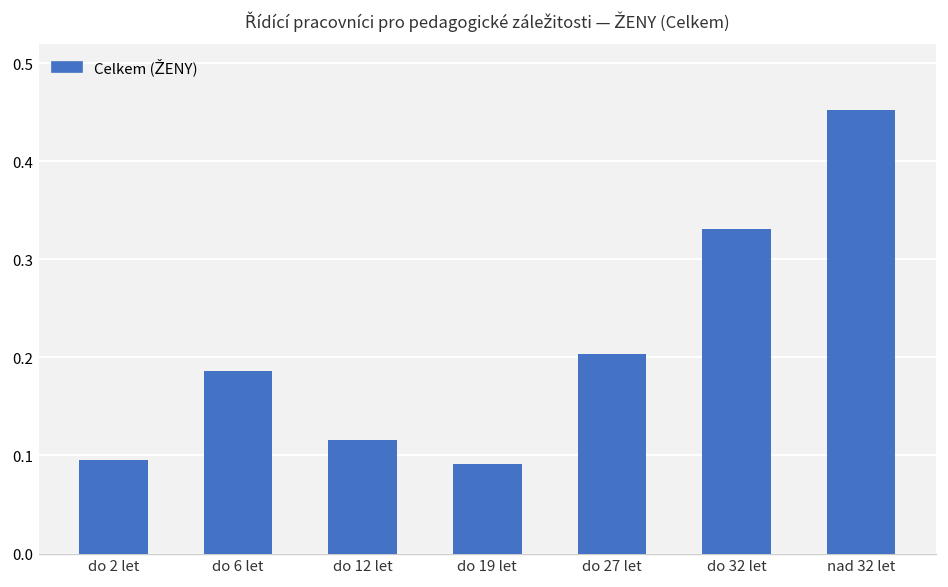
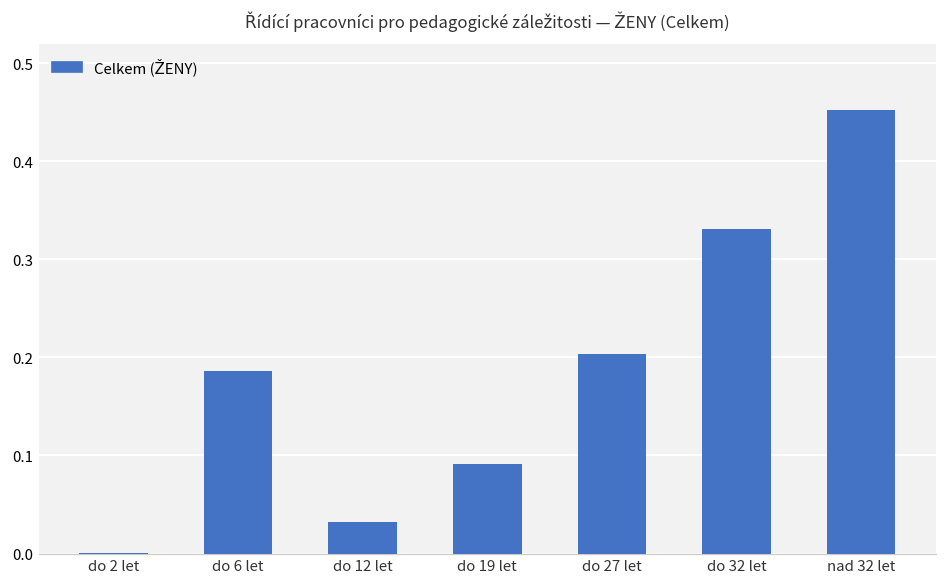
  {
-   "do 2 let": 0.10,
+   "do 2 let": 0.00,
    "do 6 let": 0.19,
-   "do 12 let": 0.12,
+   "do 12 let": 0.03,
    "do 19 let": 0.09,
    "do 27 let": 0.20,
    "do 32 let": 0.33,
    "nad 32 let": 0.45
  }
